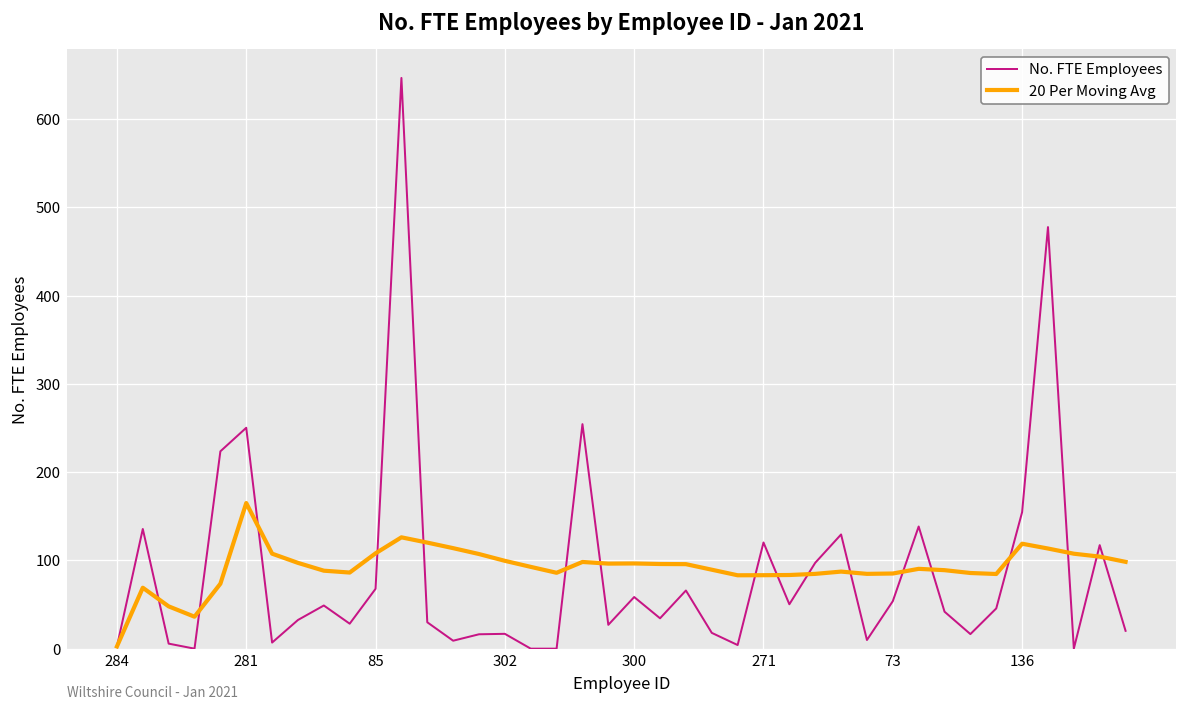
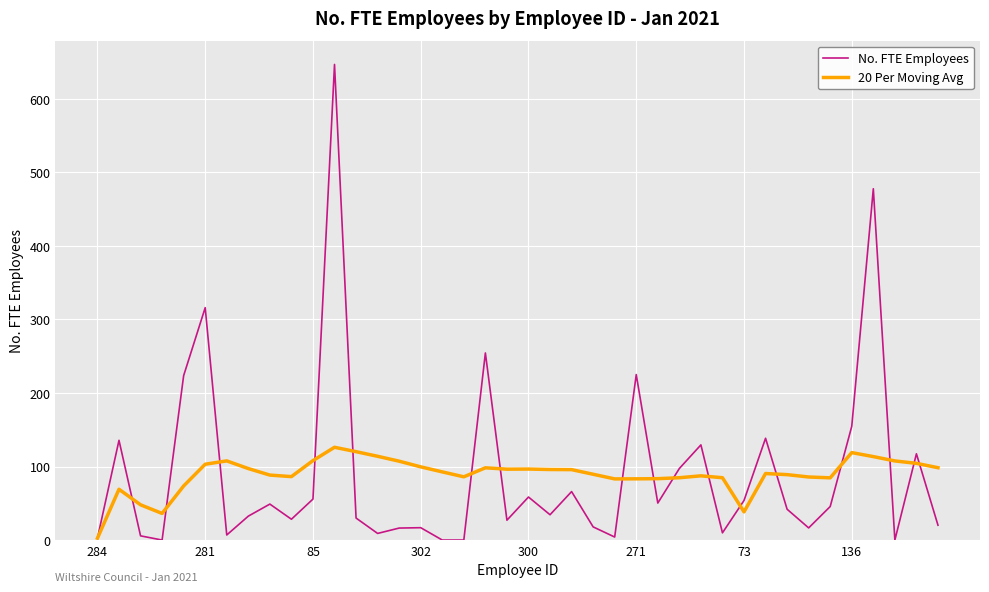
  {
    "No. FTE Employees": {
-     "281": 250,
-     "85": 70,
+     "281": 320,
+     "85": 60,
      "302": 20,
      "300": 60,
-     "271": 120,
+     "271": 230,
      "73": 50,
      "136": 150
    },
    "20 Per Moving Avg": {
-     "281": 170,
+     "281": 100,
      "85": 110,
      "302": 100,
      "300": 100,
      "271": 80,
-     "73": 90,
+     "73": 40,
      "136": 120
    }
  }
